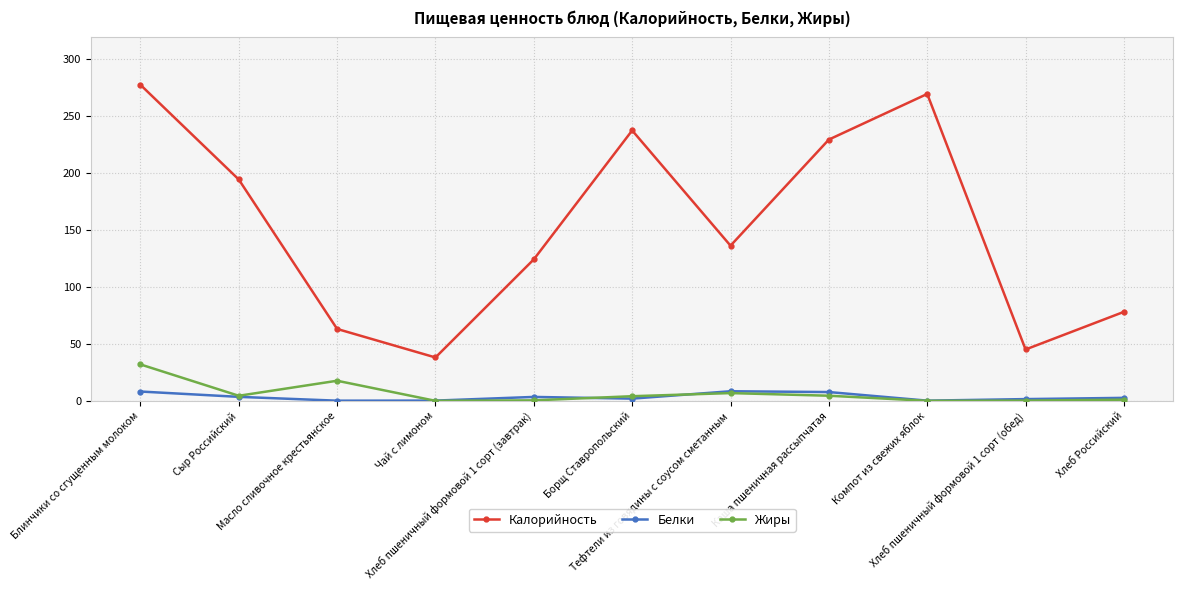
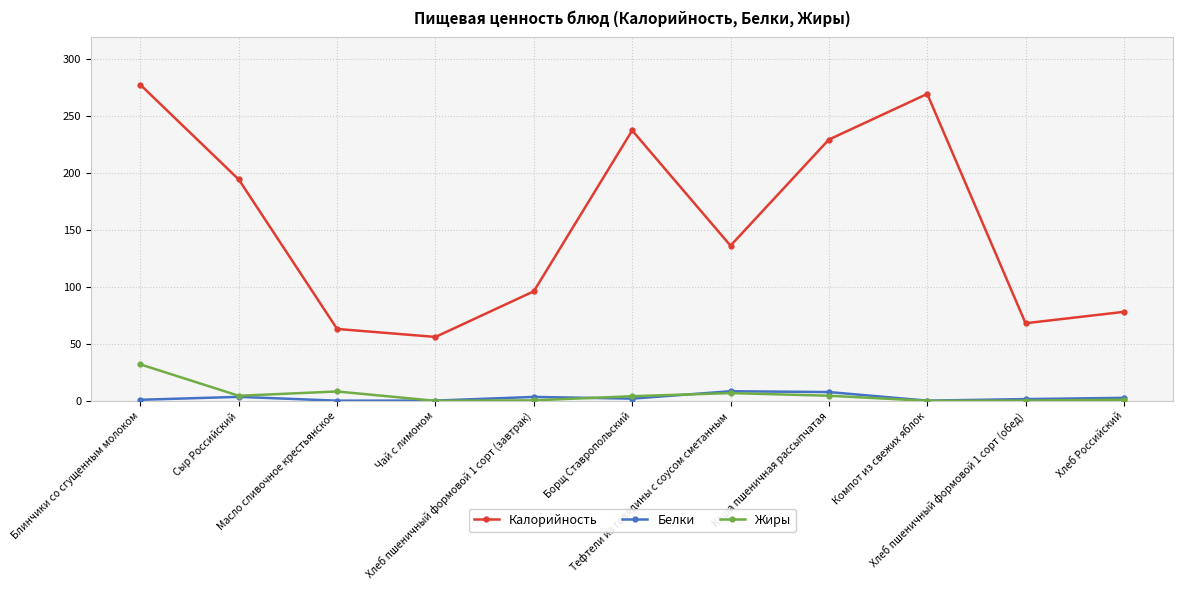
  {
    "Калорийность": {
      "Блинчики со сгущенным молоком": 277,
      "Сыр Российский": 194,
      "Масло сливочное крестьянское": 63,
-     "Чай с лимоном": 38,
-     "Хлеб пшеничный формовой 1 сорт (завтрак)": 124,
+     "Чай с лимоном": 56,
+     "Хлеб пшеничный формовой 1 сорт (завтрак)": 96,
      "Борщ Ставропольский": 237,
      "Тефтели из говядины с соусом сметанным": 136,
      "Каша пшеничная рассыпчатая": 229,
      "Компот из свежих яблок": 269,
-     "Хлеб пшеничный формовой 1 сорт (обед)": 45,
+     "Хлеб пшеничный формовой 1 сорт (обед)": 68,
      "Хлеб Российский": 78
    },
    "Белки": {
-     "Блинчики со сгущенным молоком": 8,
+     "Блинчики со сгущенным молоком": 1,
      "Масло сливочное крестьянское": 0,
      "Хлеб пшеничный формовой 1 сорт (завтрак)": 3,
      "Каша пшеничная рассыпчатая": 8
    },
    "Жиры": {
      "Блинчики со сгущенным молоком": 32,
-     "Масло сливочное крестьянское": 18,
+     "Масло сливочное крестьянское": 8,
      "Хлеб пшеничный формовой 1 сорт (завтрак)": 0,
      "Каша пшеничная рассыпчатая": 4
    }
  }
